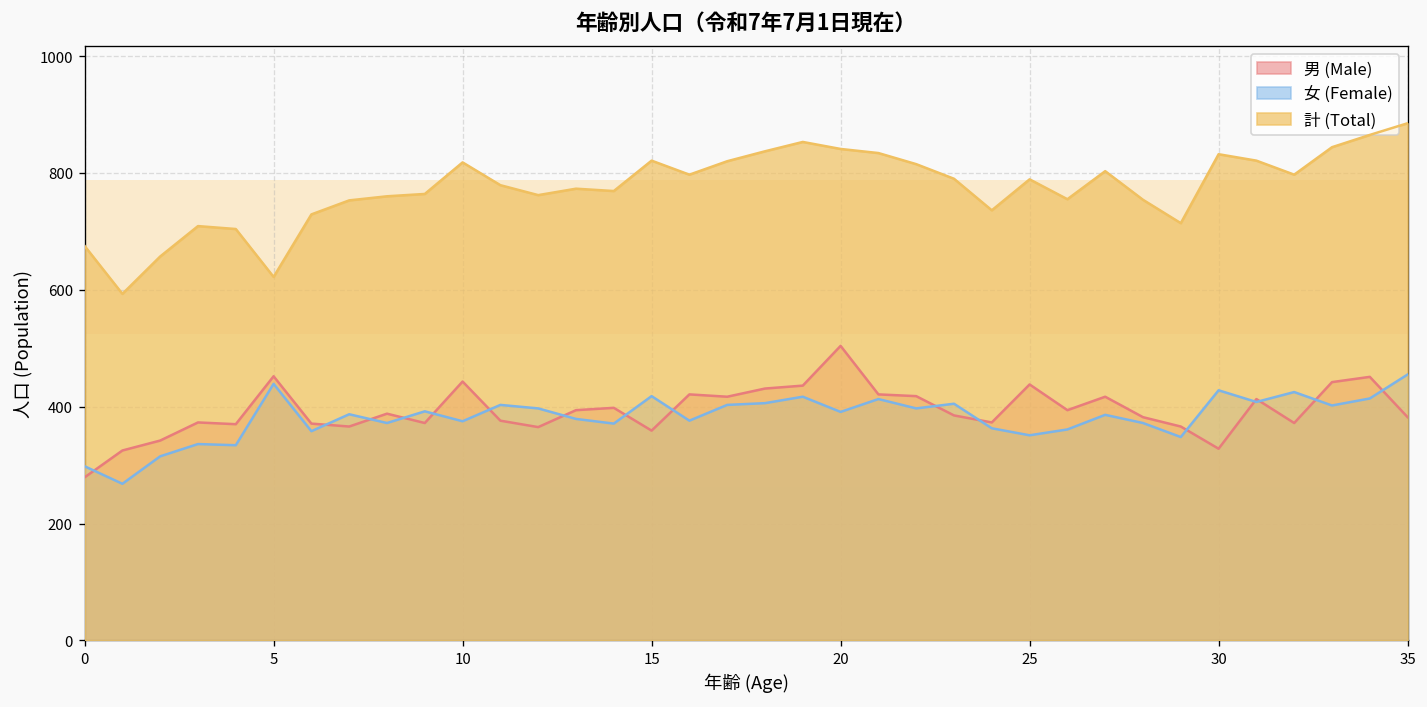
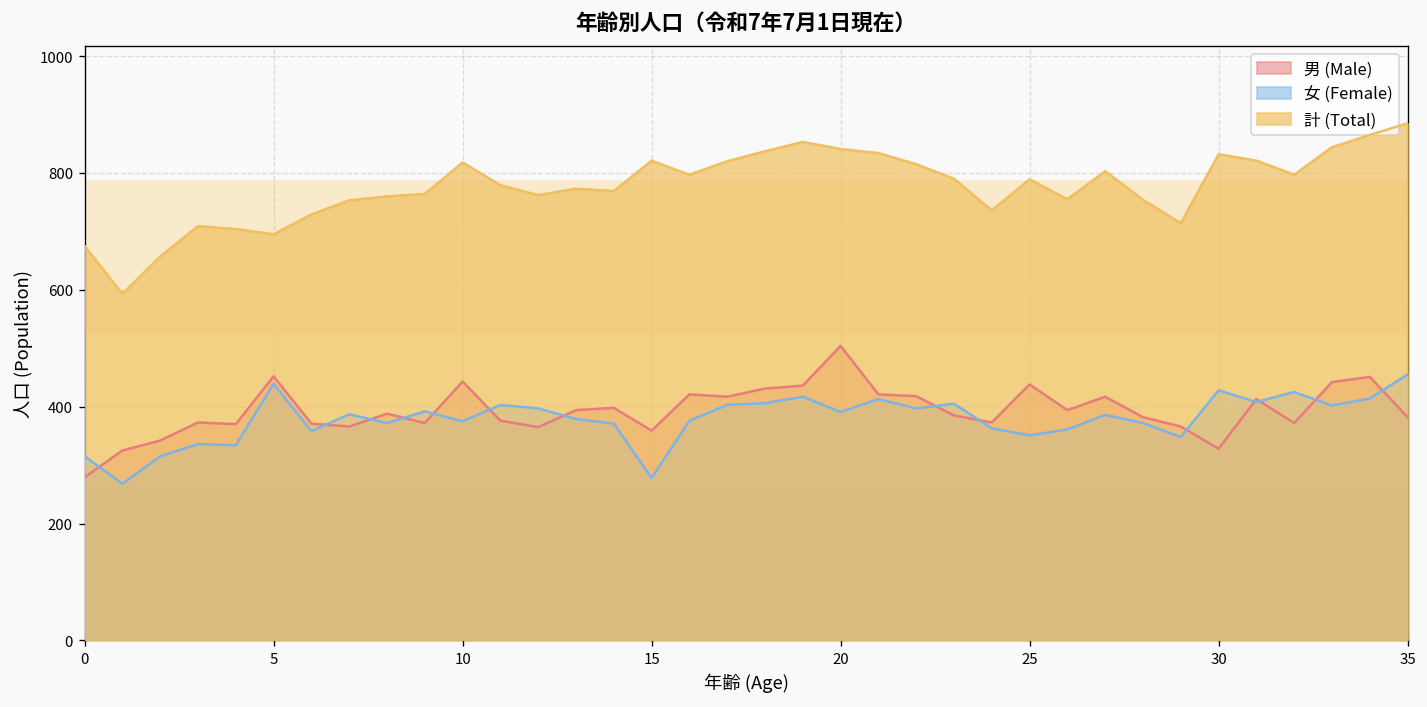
  {
    "男 (Male)": {
      "0": 280,
      "5": 450,
      "10": 440,
      "15": 360,
      "20": 500,
      "25": 440,
      "30": 330,
      "35": 380
    },
    "女 (Female)": {
-     "0": 300,
+     "0": 320,
      "5": 440,
      "10": 380,
-     "15": 420,
+     "15": 280,
      "20": 390,
      "25": 350,
      "30": 430,
      "35": 460
    },
    "計 (Total)": {
      "0": 680,
-     "5": 620,
+     "5": 700,
      "10": 820,
      "15": 820,
      "20": 840,
      "25": 790,
      "30": 830,
      "35": 890
    }
  }
